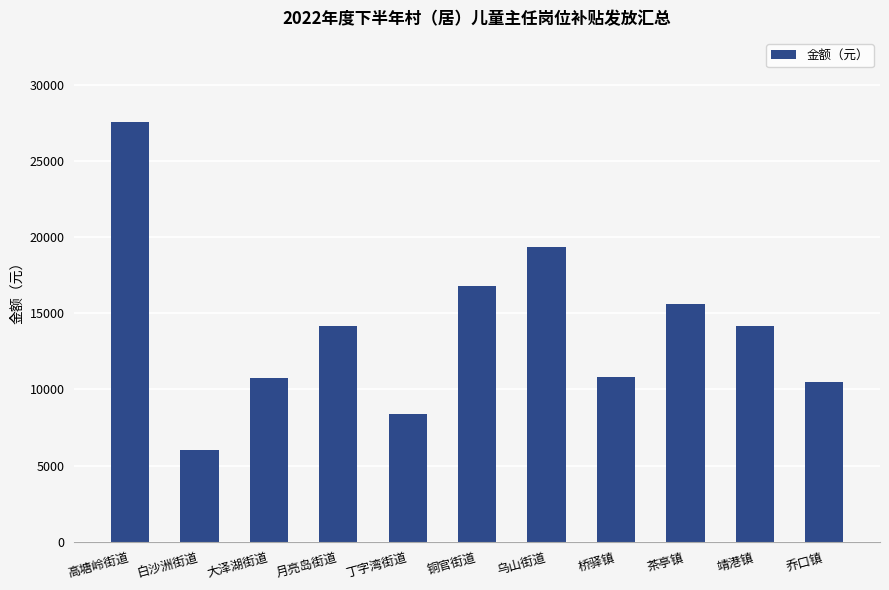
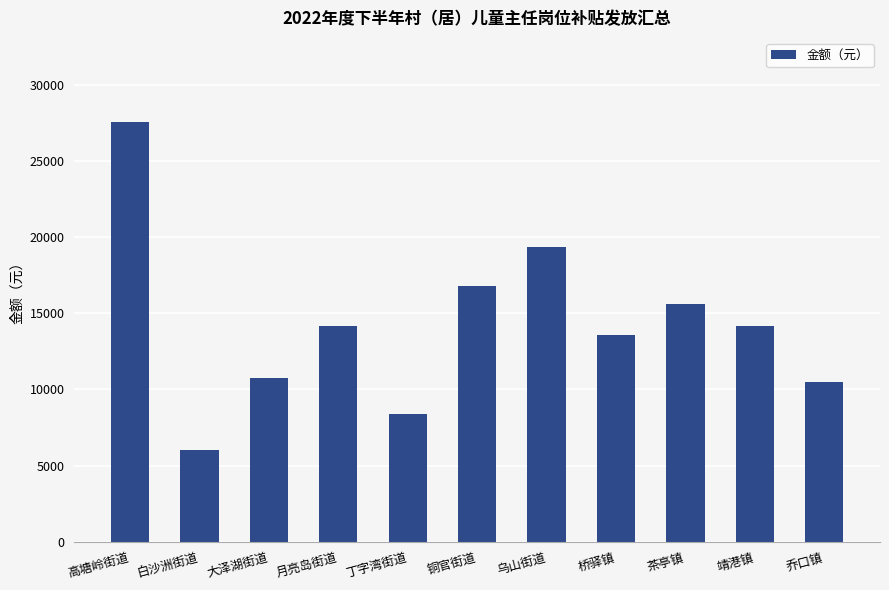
  {
    "高塘岭街道": 27600,
    "白沙洲街道": 6000,
    "大泽湖街道": 10800,
    "月亮岛街道": 14200,
    "丁字湾街道": 8400,
    "铜官街道": 16800,
    "乌山街道": 19400,
-   "桥驿镇": 10800,
+   "桥驿镇": 13600,
    "茶亭镇": 15600,
    "靖港镇": 14200,
    "乔口镇": 10500
  }
